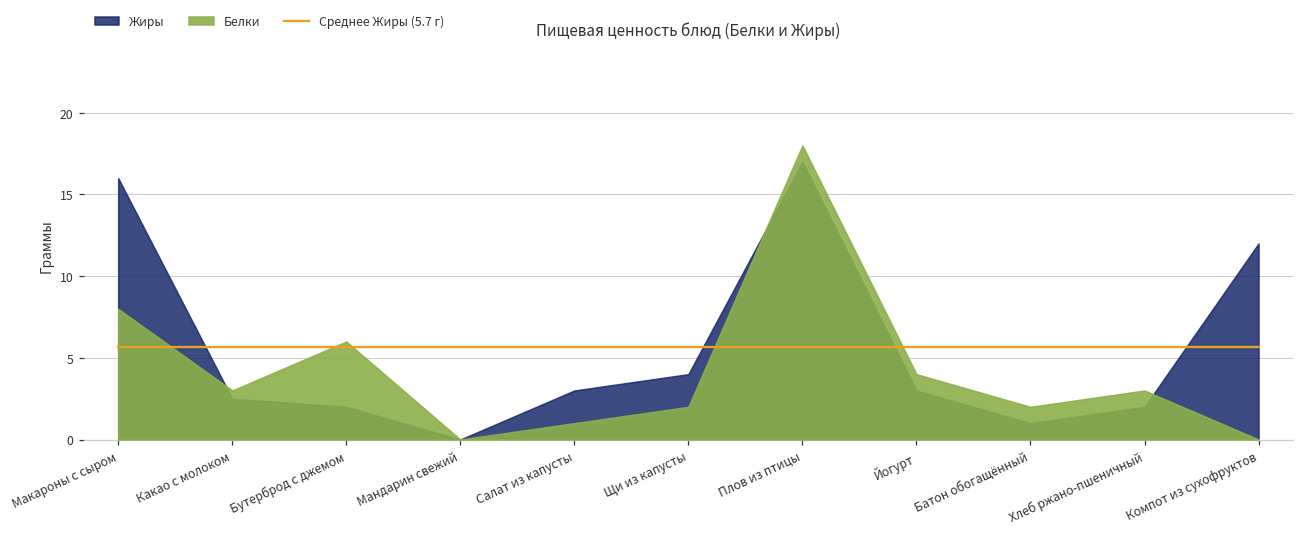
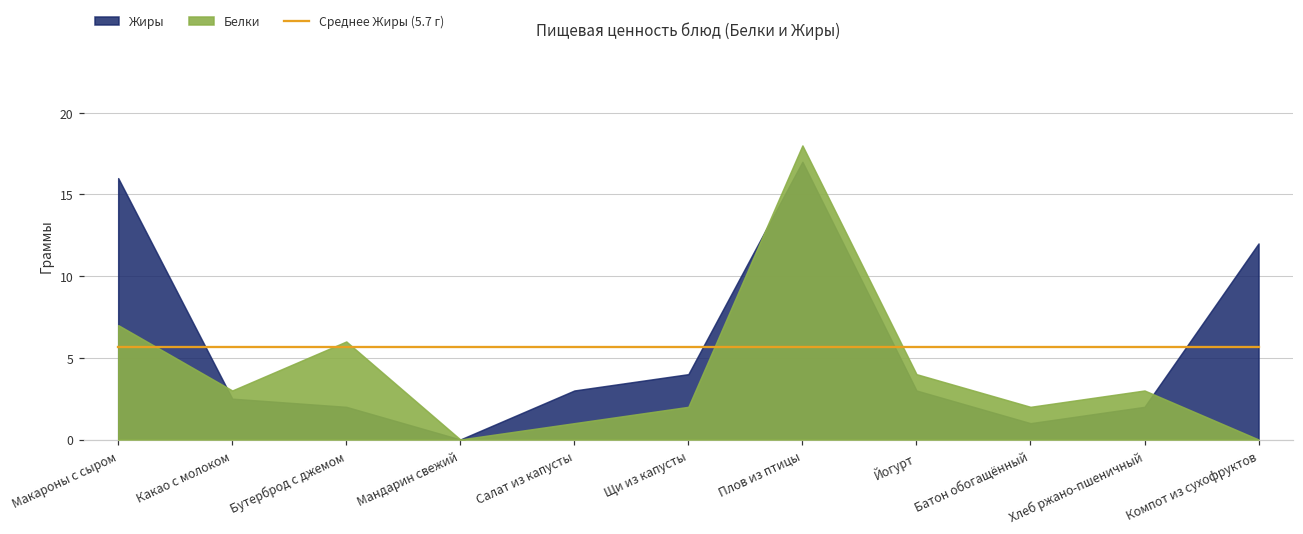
  {
    "Среднее Жиры (5.7 г)": {
      "Макароны с сыром": 5.7,
      "Какао с молоком": 5.7,
      "Бутерброд с джемом": 5.7,
      "Мандарин свежий": 5.7,
      "Салат из капусты": 5.7,
      "Щи из капусты": 5.7,
      "Плов из птицы": 5.7,
      "Йогурт": 5.7,
      "Батон обогащённый": 5.7,
      "Хлеб ржано-пшеничный": 5.7,
      "Компот из сухофруктов": 5.7
    },
    "Жиры": {
      "Макароны с сыром": 16,
      "Какао с молоком": 2.5,
      "Бутерброд с джемом": 2,
      "Салат из капусты": 3,
      "Щи из капусты": 4,
      "Плов из птицы": 17,
      "Йогурт": 3,
      "Батон обогащённый": 1,
      "Хлеб ржано-пшеничный": 2,
      "Компот из сухофруктов": 12
    },
    "Белки": {
-     "Макароны с сыром": 8,
+     "Макароны с сыром": 7,
      "Какао с молоком": 3,
      "Бутерброд с джемом": 6,
      "Салат из капусты": 1,
      "Щи из капусты": 2,
      "Плов из птицы": 18,
      "Йогурт": 4,
      "Батон обогащённый": 2,
      "Хлеб ржано-пшеничный": 3,
      "Компот из сухофруктов": 0
    }
  }
